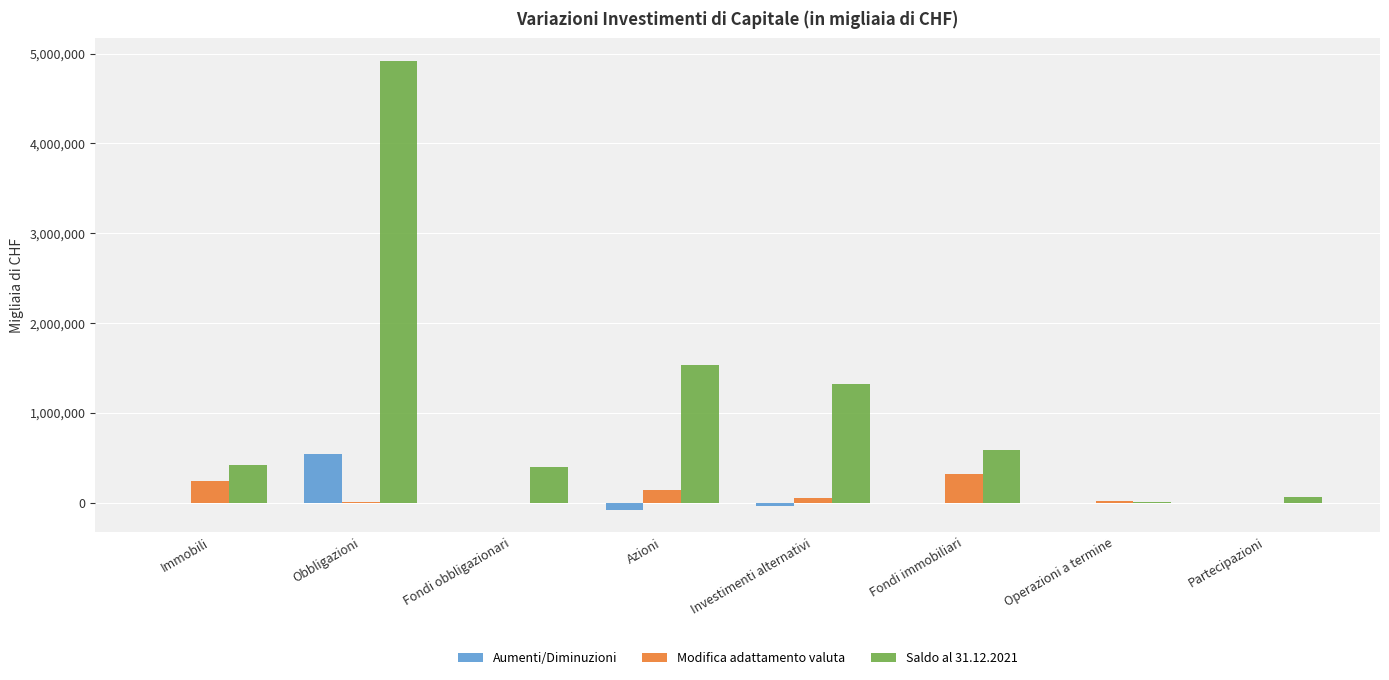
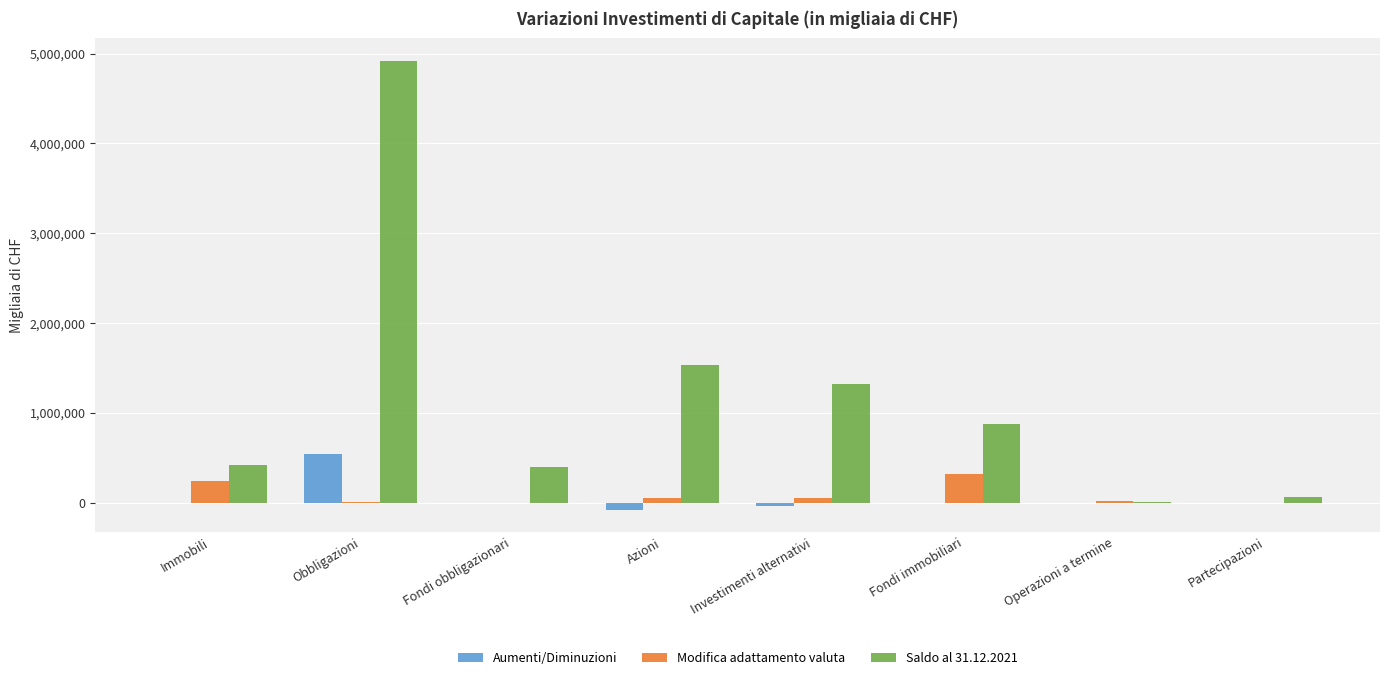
  {
    "Aumenti/Diminuzioni": {
      "Obbligazioni": "500,000",
      "Azioni": "-100,000",
      "Investimenti alternativi": "0",
      "Operazioni a termine": "0",
      "Partecipazioni": "0"
    },
    "Modifica adattamento valuta": {
      "Immobili": "200,000",
-     "Azioni": "100,000",
+     "Azioni": "0",
      "Investimenti alternativi": "100,000",
      "Fondi immobiliari": "300,000"
    },
    "Saldo al 31.12.2021": {
      "Immobili": "400,000",
      "Obbligazioni": "4,900,000",
      "Fondi obbligazionari": "400,000",
      "Azioni": "1,500,000",
      "Investimenti alternativi": "1,300,000",
-     "Fondi immobiliari": "600,000",
+     "Fondi immobiliari": "900,000",
      "Partecipazioni": "100,000"
    }
  }
